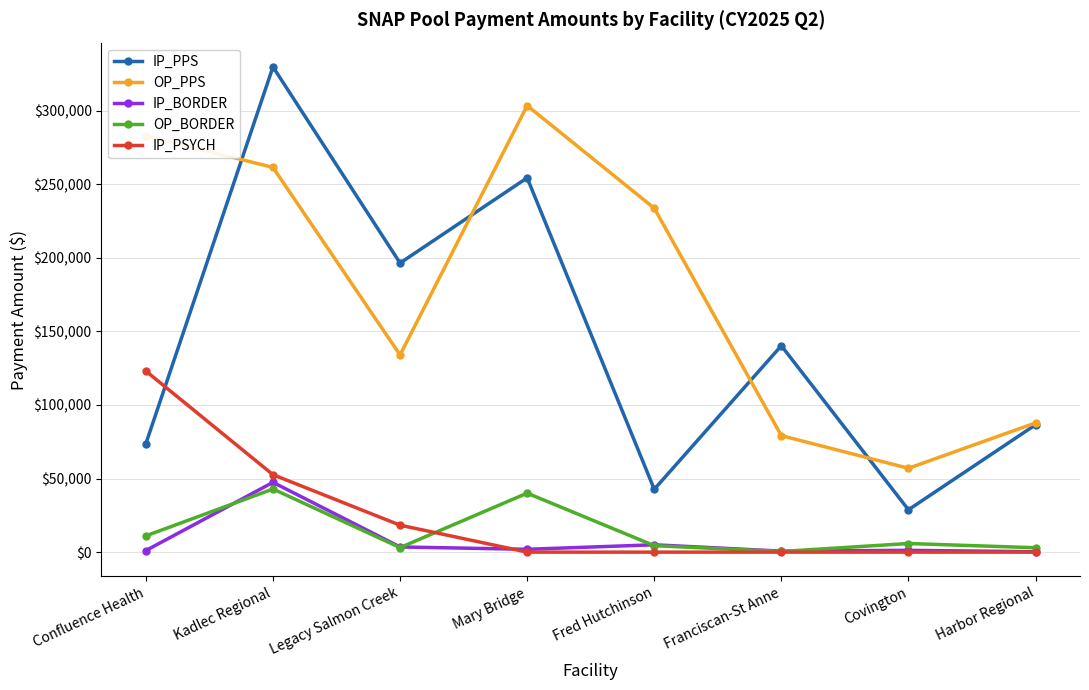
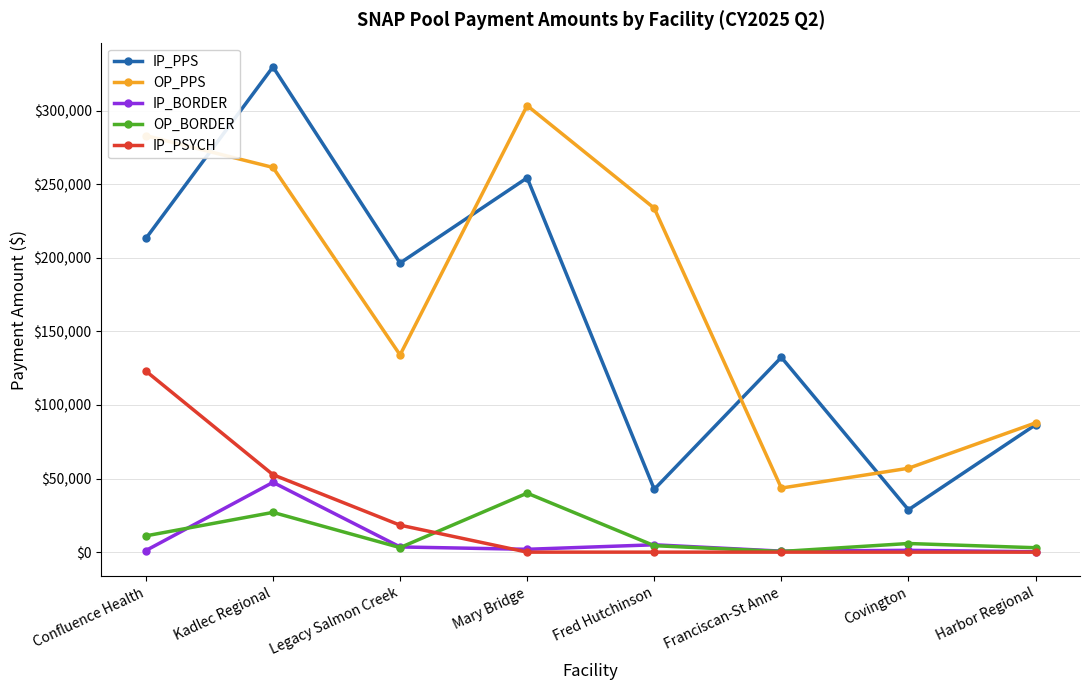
  {
    "IP_PPS": {
-     "Confluence Health": "$74,000",
+     "Confluence Health": "$213,000",
      "Kadlec Regional": "$330,000",
      "Legacy Salmon Creek": "$196,000",
      "Mary Bridge": "$254,000",
      "Fred Hutchinson": "$43,000",
-     "Franciscan-St Anne": "$140,000",
+     "Franciscan-St Anne": "$132,000",
      "Covington": "$29,000"
    },
    "OP_PPS": {
      "Kadlec Regional": "$261,000",
      "Legacy Salmon Creek": "$134,000",
      "Mary Bridge": "$303,000",
      "Fred Hutchinson": "$234,000",
-     "Franciscan-St Anne": "$79,000",
+     "Franciscan-St Anne": "$44,000",
      "Covington": "$57,000"
    },
    "IP_BORDER": {
      "Confluence Health": "$1,000",
      "Kadlec Regional": "$47,000",
      "Mary Bridge": "$2,000"
    },
    "OP_BORDER": {
      "Confluence Health": "$11,000",
-     "Kadlec Regional": "$43,000",
+     "Kadlec Regional": "$27,000",
      "Mary Bridge": "$40,000",
      "Covington": "$6,000",
      "Harbor Regional": "$3,000"
    },
    "IP_PSYCH": {
      "Confluence Health": "$123,000",
      "Kadlec Regional": "$53,000",
      "Legacy Salmon Creek": "$18,000",
      "Mary Bridge": "$0",
      "Fred Hutchinson": "$0"
    }
  }
